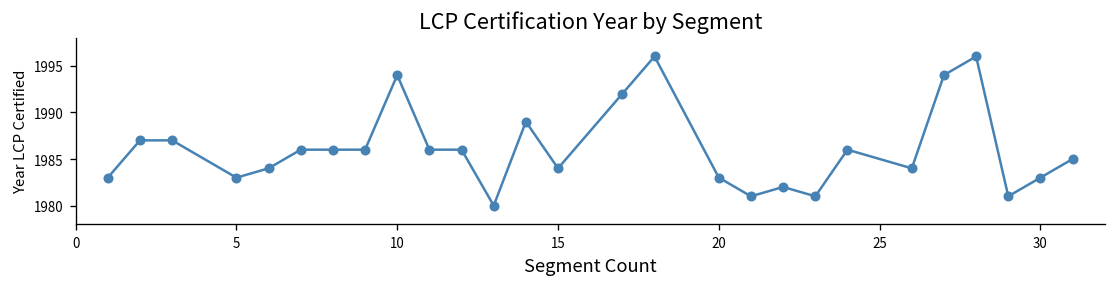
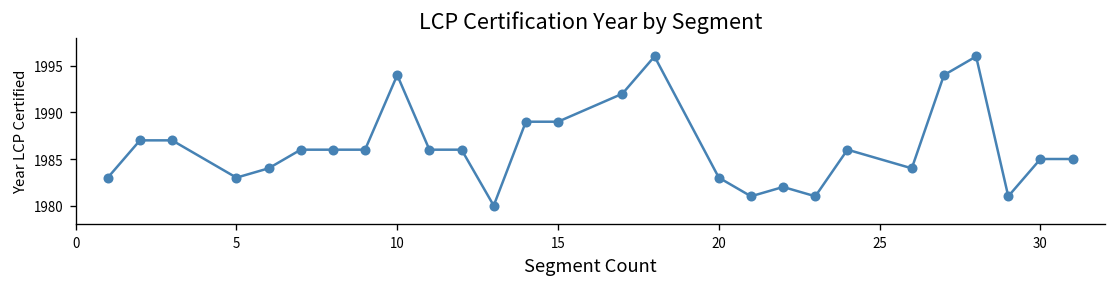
  {
    "5": 1983,
    "10": 1994,
-   "15": 1984,
+   "15": 1989,
    "20": 1983,
-   "30": 1983
+   "30": 1985
  }
